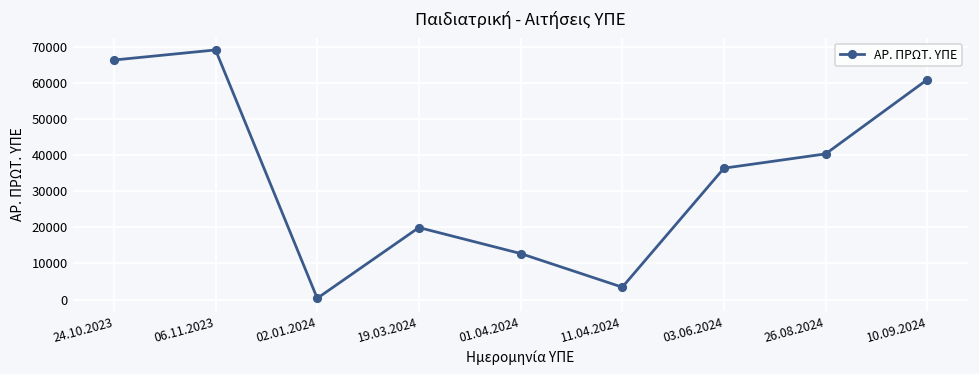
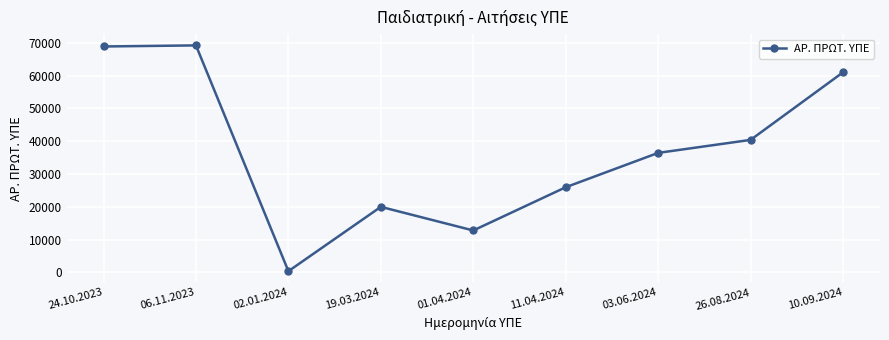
  {
-   "24.10.2023": 66000,
+   "24.10.2023": 69000,
    "06.11.2023": 69000,
    "02.01.2024": 0,
    "19.03.2024": 20000,
    "01.04.2024": 13000,
-   "11.04.2024": 3000,
+   "11.04.2024": 26000,
    "03.06.2024": 36000,
    "26.08.2024": 40000,
    "10.09.2024": 61000
  }
